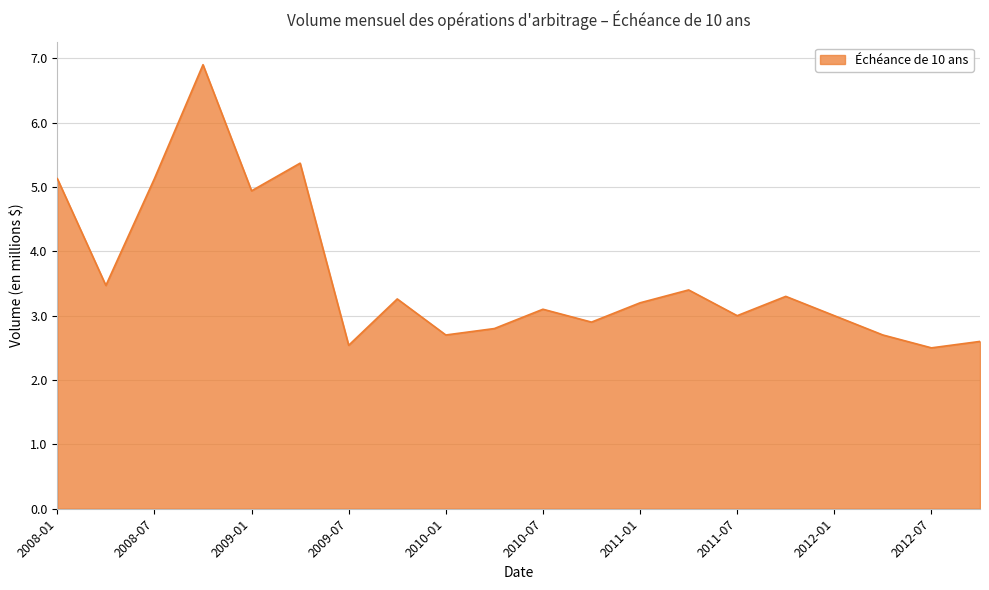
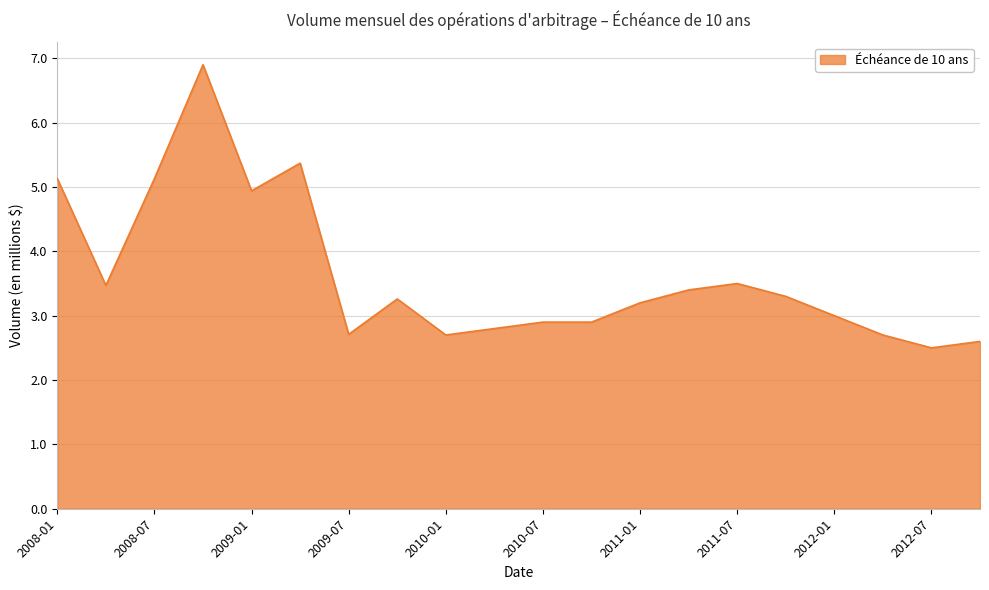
  {
    "2008-01": 5.1,
    "2008-07": 5.1,
    "2009-01": 4.9,
-   "2009-07": 2.5,
+   "2009-07": 2.7,
    "2010-01": 2.7,
-   "2010-07": 3.1,
+   "2010-07": 2.9,
    "2011-01": 3.2,
-   "2011-07": 3.0,
+   "2011-07": 3.5,
    "2012-01": 3.0,
    "2012-07": 2.5
  }
